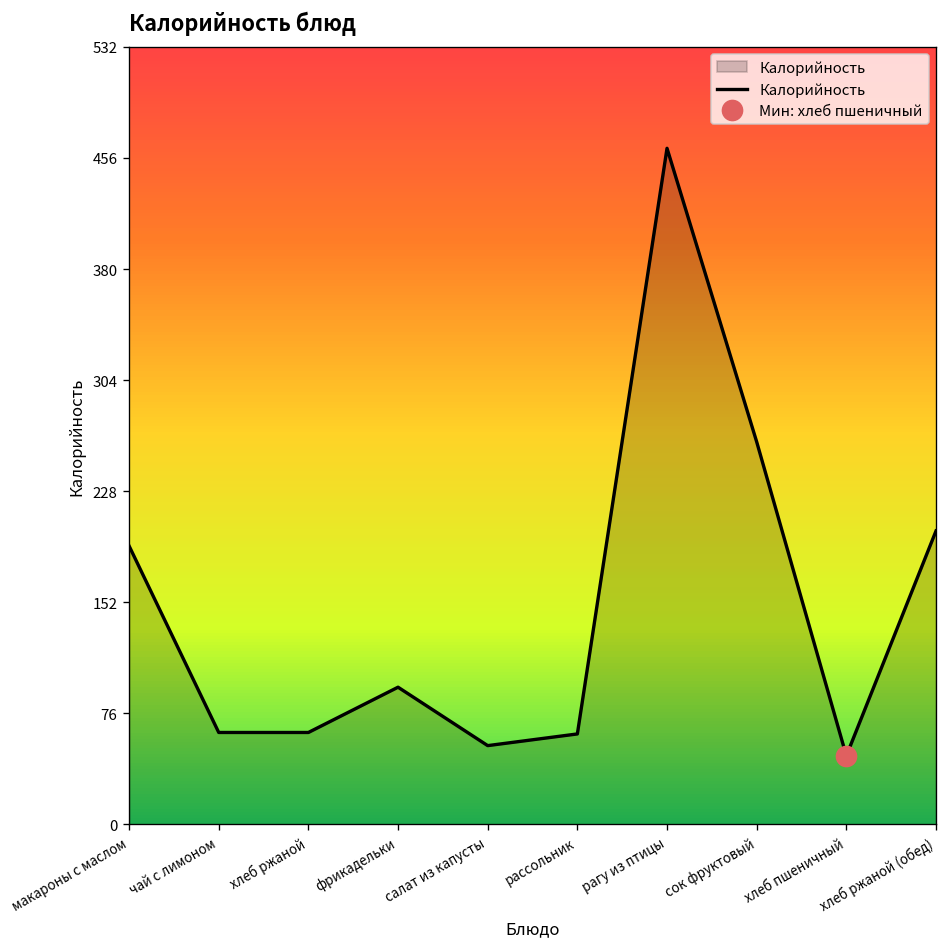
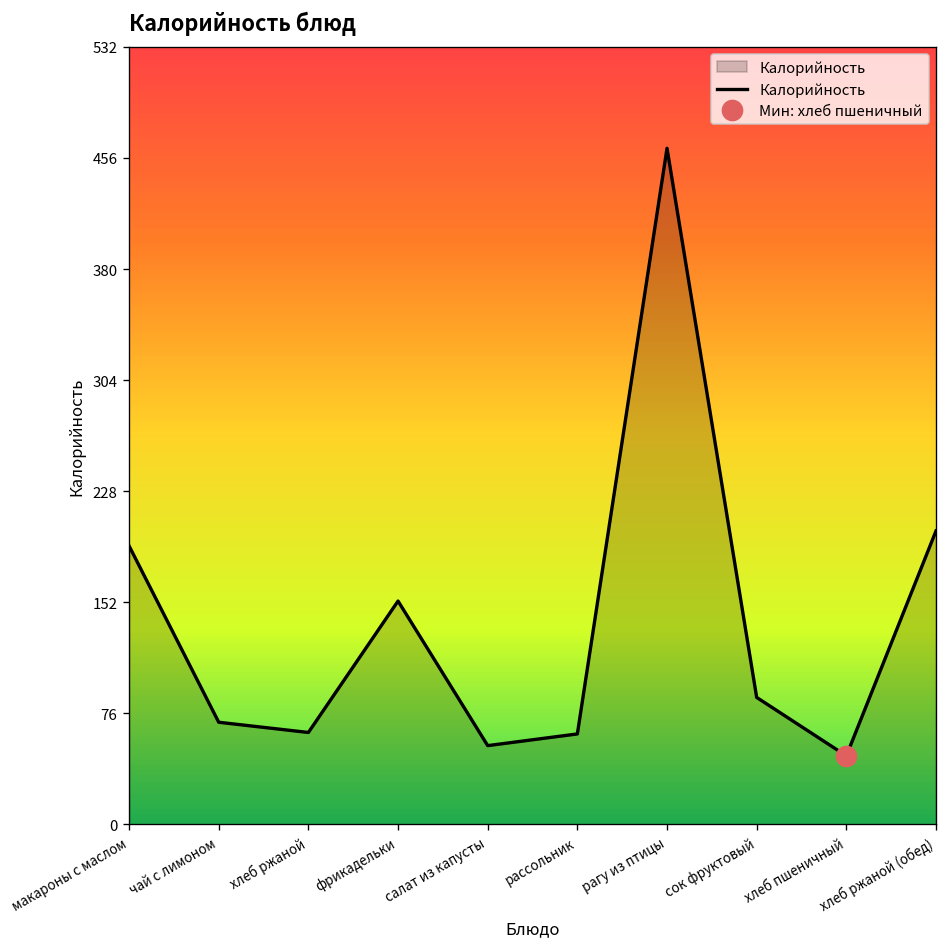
  {
    "Калорийность": {
      "макароны с маслом": 191,
-     "чай с лимоном": 63,
+     "чай с лимоном": 70,
      "хлеб ржаной": 63,
-     "фрикадельки": 94,
+     "фрикадельки": 153,
      "салат из капусты": 54,
      "рассольник": 62,
      "рагу из птицы": 463,
-     "сок фруктовый": 262,
+     "сок фруктовый": 87,
      "хлеб ржаной (обед)": 201
    }
  }
